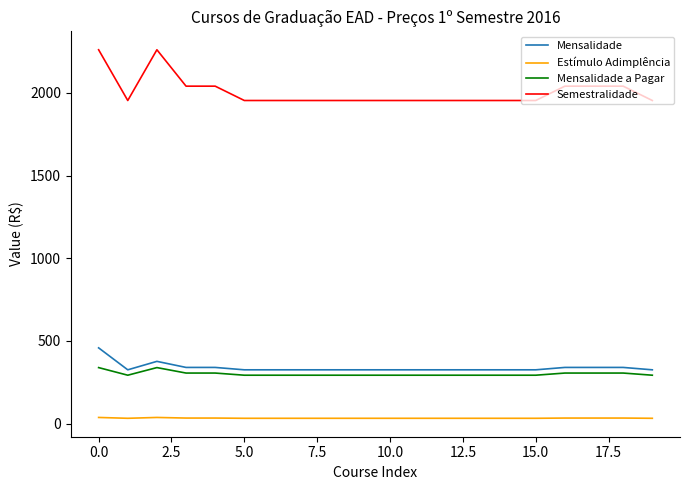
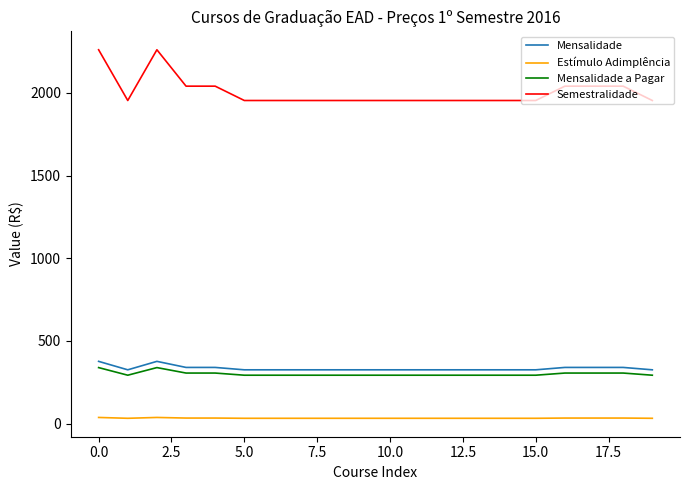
  {
    "Mensalidade": {
-     "0.0": 460,
+     "0.0": 380,
      "5.0": 330,
      "10.0": 330,
      "15.0": 330
    },
    "Estímulo Adimplência": {
      "0.0": 40,
      "5.0": 30,
      "10.0": 30,
      "15.0": 30
    },
    "Mensalidade a Pagar": {
      "0.0": 340,
      "5.0": 290,
      "10.0": 290,
      "15.0": 290
    },
    "Semestralidade": {
      "0.0": 2260,
      "5.0": 1950,
      "10.0": 1950
    }
  }
